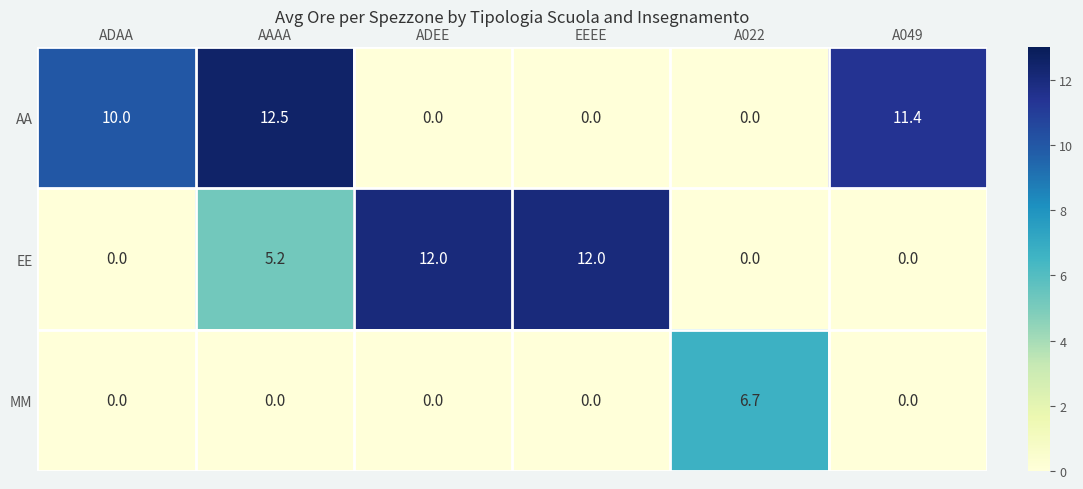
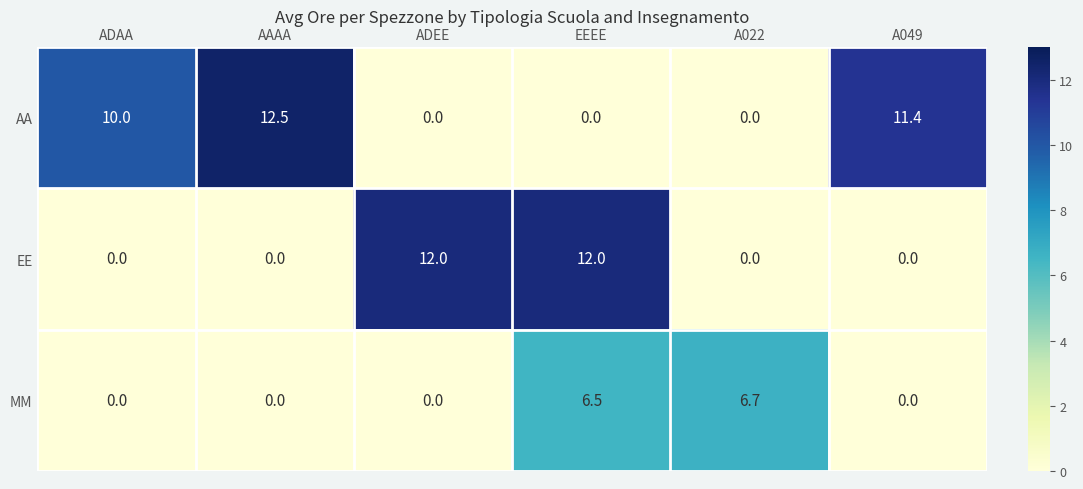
  {
    "AA": {
      "ADAA": 10.0,
      "AAAA": 12.5,
      "ADEE": 0.0,
      "EEEE": 0.0,
      "A022": 0.0,
      "A049": 11.4
    },
    "EE": {
      "ADAA": 0.0,
-     "AAAA": 5.2,
+     "AAAA": 0.0,
      "ADEE": 12.0,
      "EEEE": 12.0,
      "A022": 0.0,
      "A049": 0.0
    },
    "MM": {
      "ADAA": 0.0,
      "AAAA": 0.0,
      "ADEE": 0.0,
-     "EEEE": 0.0,
+     "EEEE": 6.5,
      "A022": 6.7,
      "A049": 0.0
    }
  }
